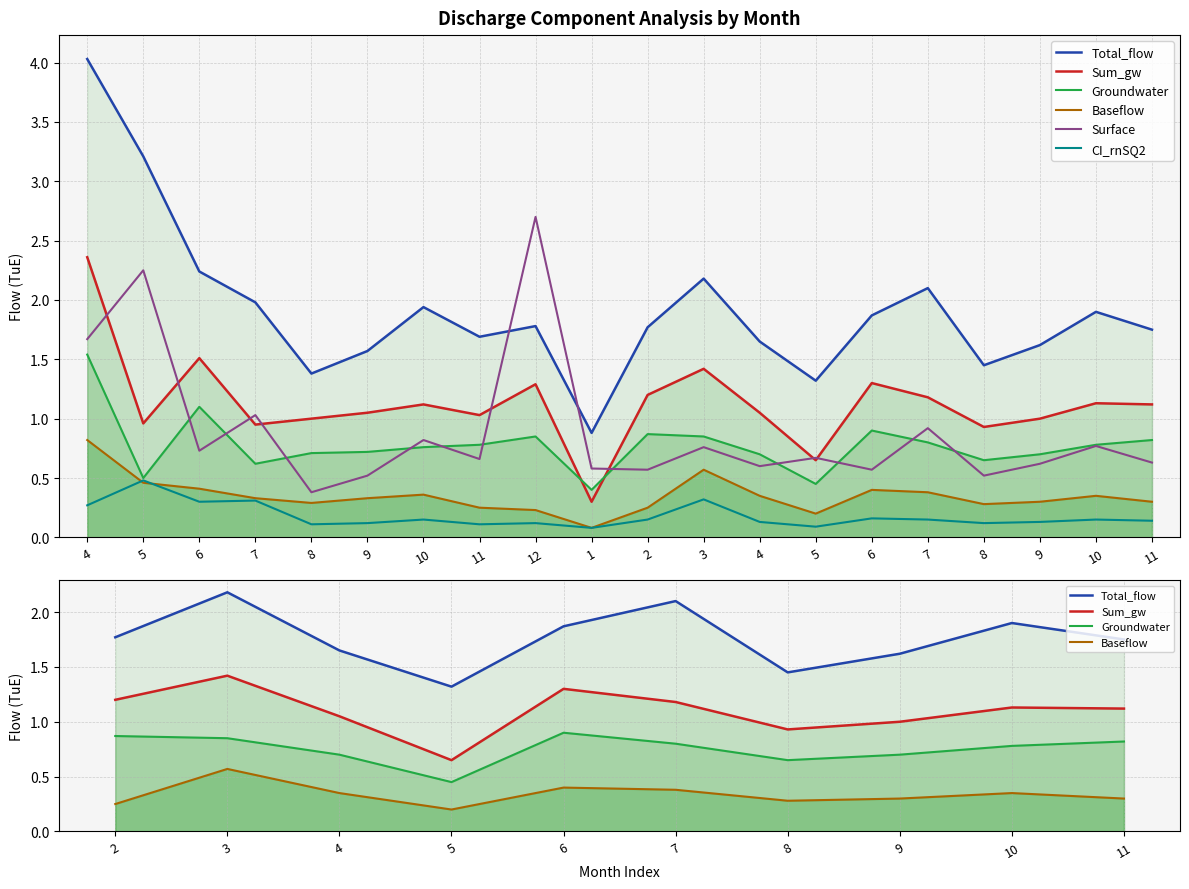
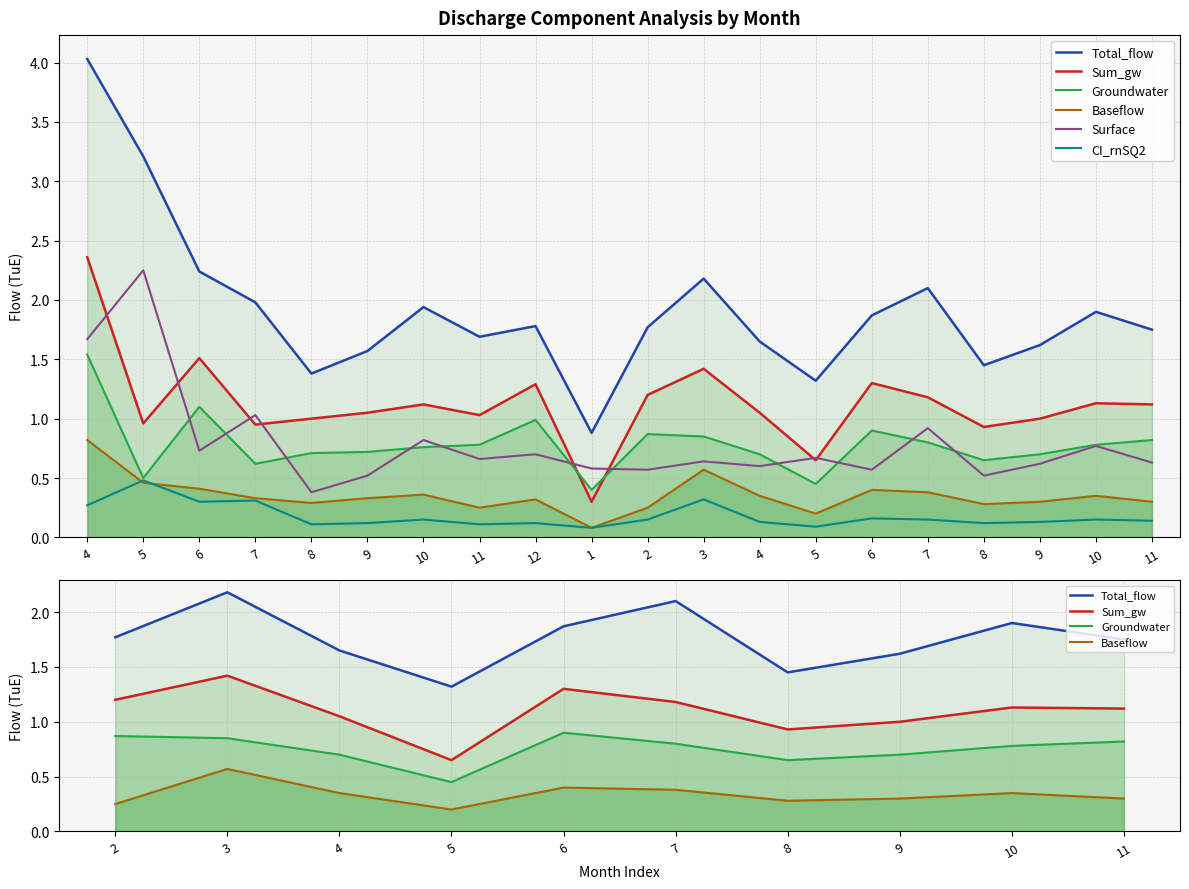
  {
    "Discharge Component Analysis by Month": {
      "Total_flow": {
        "12": 1.78,
        "1": 0.88,
        "2": 1.77,
        "3": 2.18
      },
      "Sum_gw": {
        "12": 1.29,
        "1": 0.30,
        "2": 1.20,
        "3": 1.42
      },
      "Groundwater": {
-       "12": 0.85,
+       "12": 0.99,
        "1": 0.40,
        "2": 0.87,
        "3": 0.85
      },
      "Baseflow": {
-       "12": 0.23,
+       "12": 0.32,
        "2": 0.25,
        "3": 0.57
      },
      "Surface": {
-       "12": 2.7,
+       "12": 0.7,
        "1": 0.58,
        "2": 0.57,
-       "3": 0.76
+       "3": 0.64
      },
      "CI_rnSQ2": {
        "12": 0.12,
        "2": 0.15,
        "3": 0.32
      }
    }
  }
